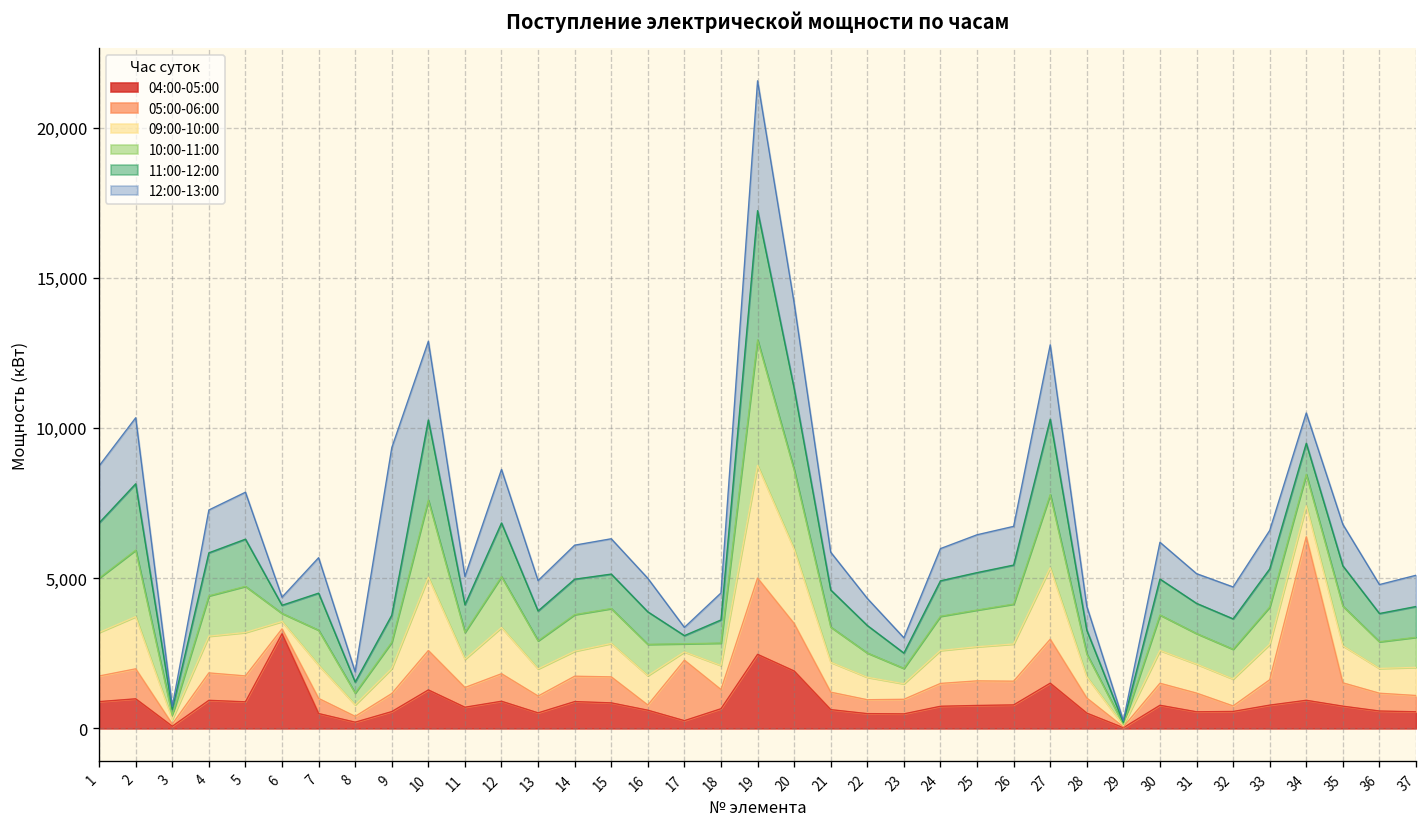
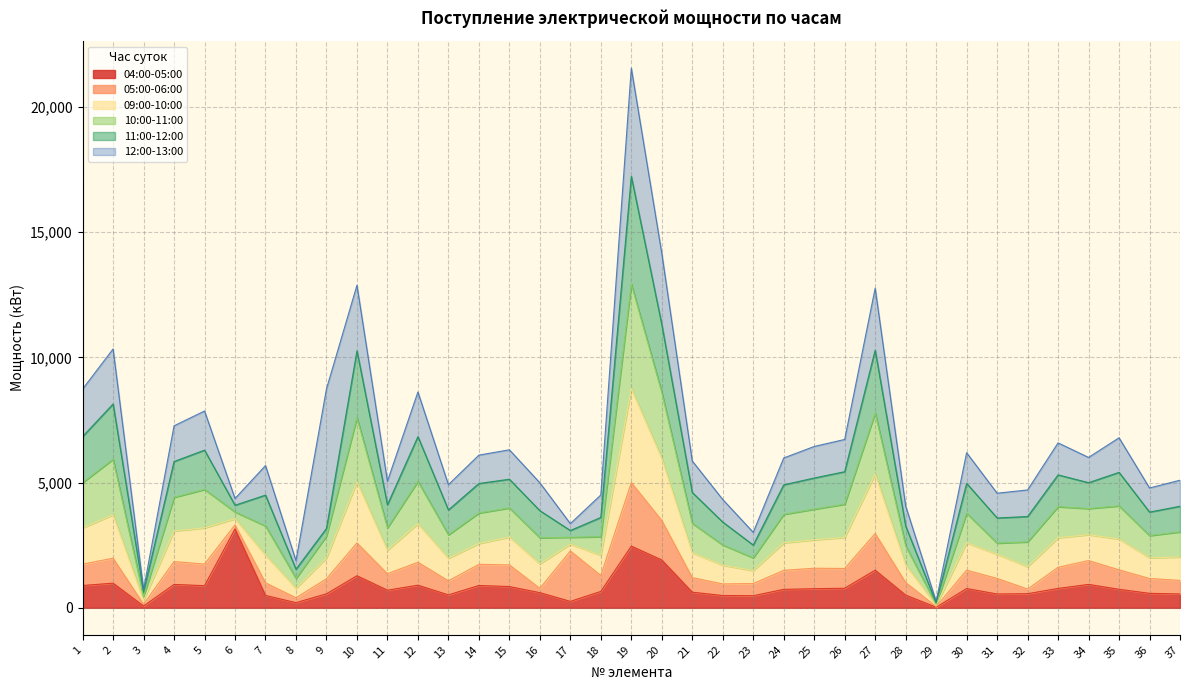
  {
    "05:00-06:00": {
      "1": "900",
      "2": "1,000",
      "4": "900",
      "5": "900",
      "6": "200",
      "7": "500",
      "8": "200",
      "9": "600",
      "10": "1,300",
      "11": "700",
      "12": "900",
      "13": "600",
      "14": "800",
      "15": "900",
      "16": "200",
      "17": "2,000",
      "18": "600",
      "19": "2,500",
      "20": "1,600",
      "21": "600",
      "22": "500",
      "23": "500",
      "24": "800",
      "25": "800",
      "26": "800",
      "27": "1,500",
      "28": "500",
      "30": "700",
      "31": "600",
      "32": "200",
      "33": "800",
-     "34": "5,400",
+     "34": "1,000",
      "35": "800",
      "36": "600",
      "37": "500"
    },
    "10:00-11:00": {
      "1": "1,800",
      "2": "2,200",
      "3": "100",
      "4": "1,300",
      "5": "1,500",
      "6": "300",
      "7": "1,200",
      "8": "400",
      "9": "900",
      "10": "2,600",
      "11": "900",
      "12": "1,700",
      "13": "900",
      "14": "1,200",
      "15": "1,200",
      "16": "1,000",
      "17": "300",
      "18": "700",
      "19": "4,200",
      "20": "2,600",
      "21": "1,200",
      "22": "800",
      "23": "500",
      "24": "1,100",
      "25": "1,200",
      "26": "1,300",
      "27": "2,400",
      "28": "800",
      "30": "1,200",
-     "31": "1,000",
+     "31": "400",
      "32": "1,000",
      "33": "1,200",
      "34": "1,000",
      "35": "1,300",
      "36": "900",
      "37": "1,000"
    },
    "11:00-12:00": {
      "1": "1,800",
      "2": "2,200",
      "4": "1,400",
      "5": "1,600",
      "6": "300",
      "7": "1,200",
      "8": "400",
-     "9": "900",
+     "9": "300",
      "10": "2,700",
      "11": "900",
      "12": "1,800",
      "13": "1,000",
      "14": "1,200",
      "15": "1,100",
      "16": "1,100",
      "17": "300",
      "18": "800",
      "19": "4,300",
      "20": "2,700",
      "21": "1,200",
      "22": "900",
      "23": "500",
      "24": "1,200",
      "25": "1,200",
      "26": "1,300",
      "27": "2,500",
      "28": "800",
      "30": "1,200",
      "31": "1,000",
      "32": "1,000",
      "33": "1,300",
      "34": "1,000",
      "35": "1,300",
      "36": "900",
      "37": "1,000"
    }
  }
